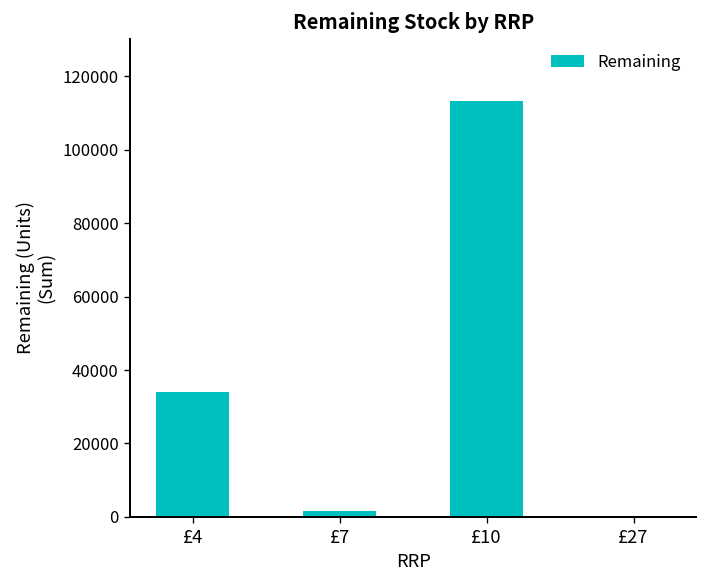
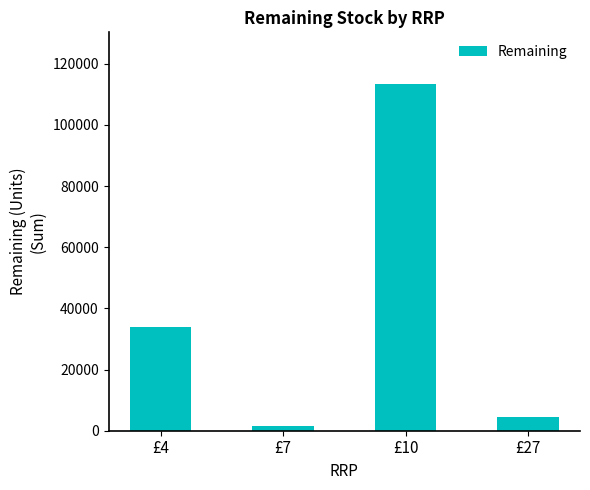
  {
    "£4": 34000,
    "£7": 2000,
    "£10": 113000,
-   "£27": 0
+   "£27": 5000
  }
